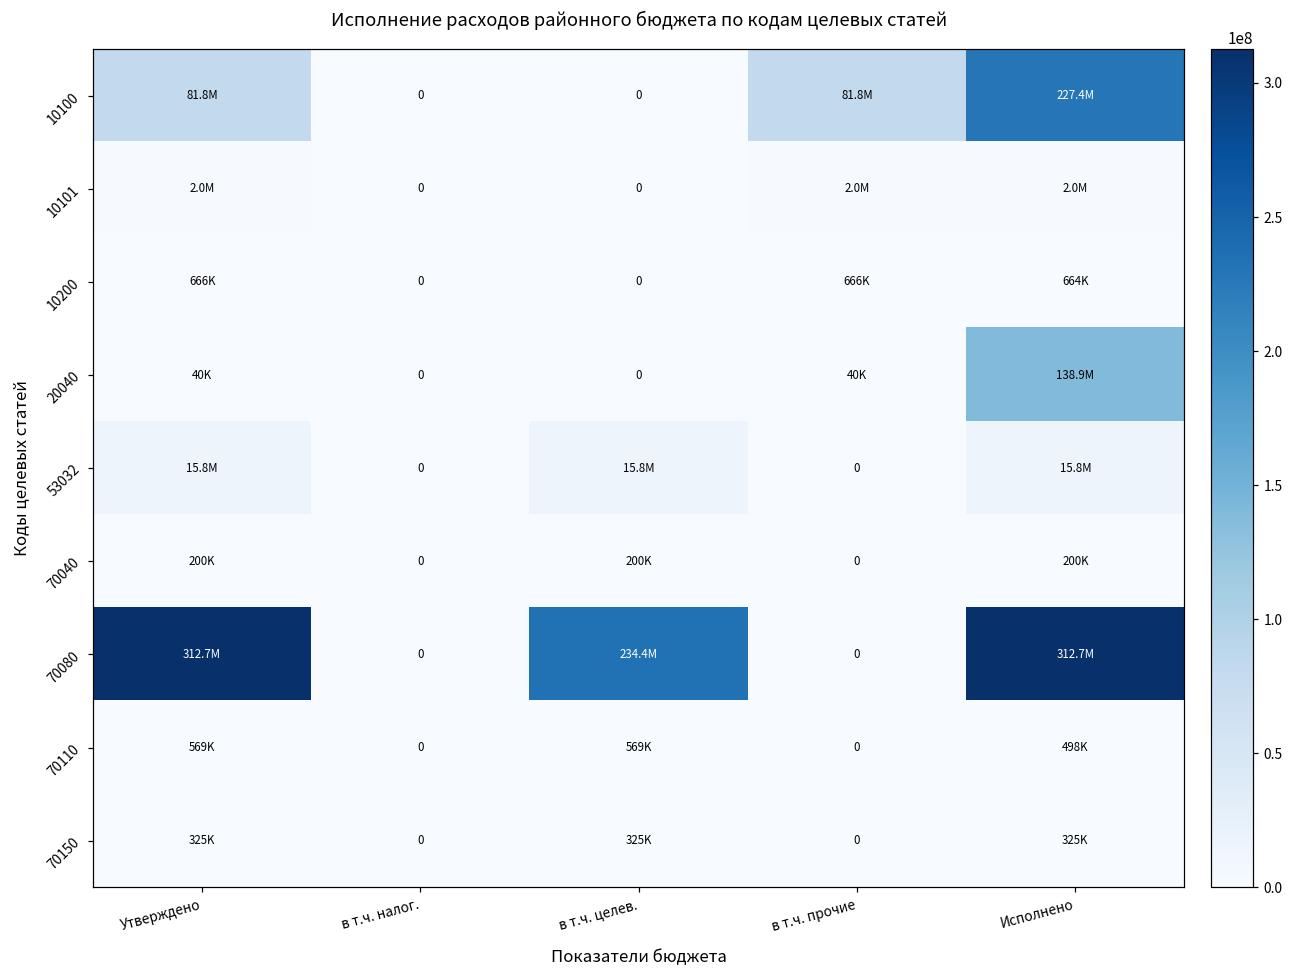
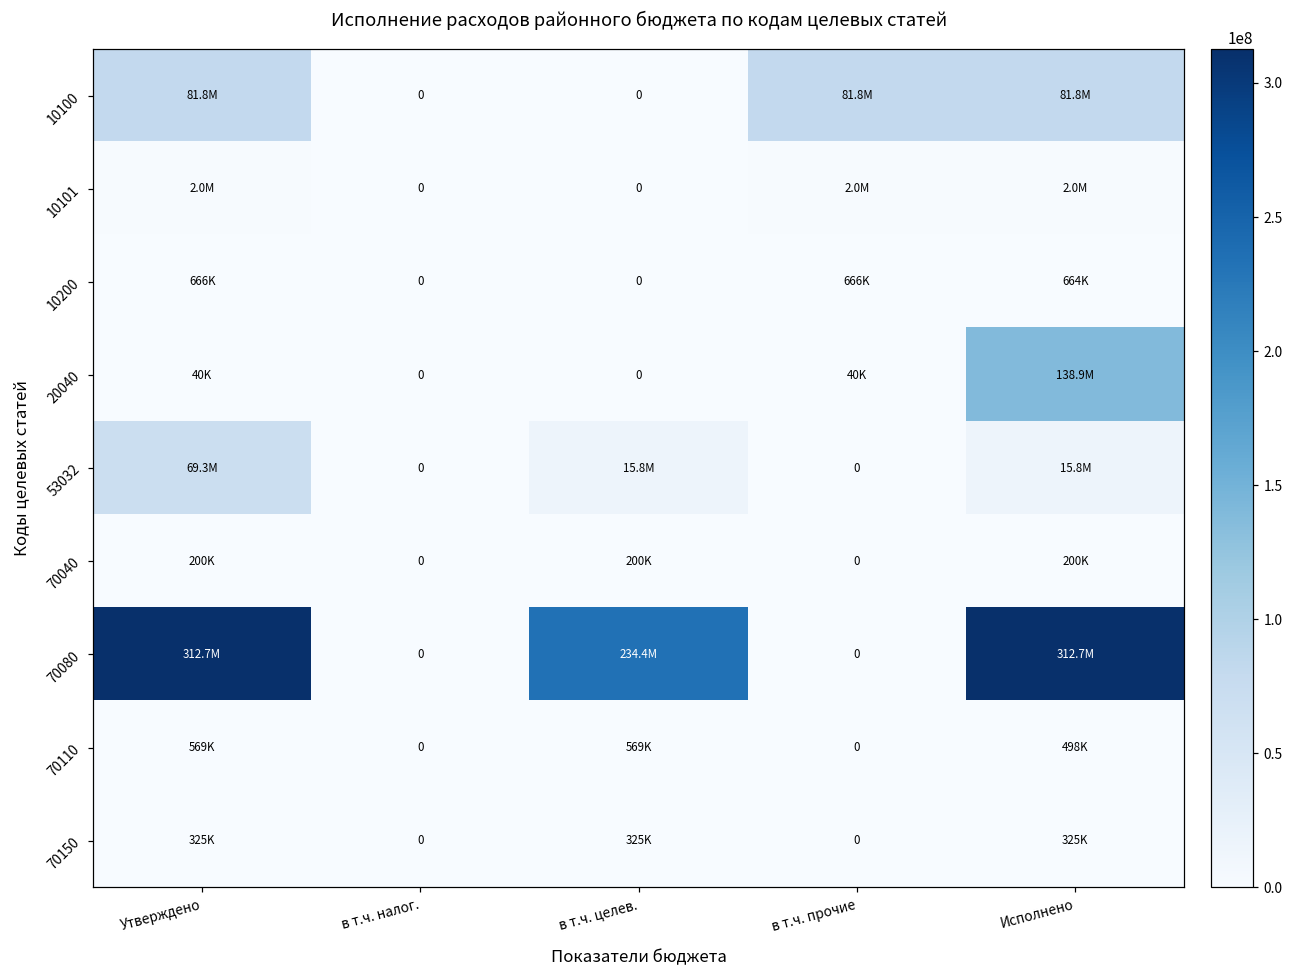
  {
    "10100": {
      "Утверждено": "81.8M",
      "в т.ч. налог.": "0",
      "в т.ч. целев.": "0",
      "в т.ч. прочие": "81.8M",
-     "Исполнено": "227.4M"
+     "Исполнено": "81.8M"
    },
    "10101": {
      "Утверждено": "2.0M",
      "в т.ч. налог.": "0",
      "в т.ч. целев.": "0",
      "в т.ч. прочие": "2.0M",
      "Исполнено": "2.0M"
    },
    "10200": {
      "Утверждено": "666K",
      "в т.ч. налог.": "0",
      "в т.ч. целев.": "0",
      "в т.ч. прочие": "666K",
      "Исполнено": "664K"
    },
    "20040": {
      "Утверждено": "40K",
      "в т.ч. налог.": "0",
      "в т.ч. целев.": "0",
      "в т.ч. прочие": "40K",
      "Исполнено": "138.9M"
    },
    "53032": {
-     "Утверждено": "15.8M",
+     "Утверждено": "69.3M",
      "в т.ч. налог.": "0",
      "в т.ч. целев.": "15.8M",
      "в т.ч. прочие": "0",
      "Исполнено": "15.8M"
    },
    "70040": {
      "Утверждено": "200K",
      "в т.ч. налог.": "0",
      "в т.ч. целев.": "200K",
      "в т.ч. прочие": "0",
      "Исполнено": "200K"
    },
    "70080": {
      "Утверждено": "312.7M",
      "в т.ч. налог.": "0",
      "в т.ч. целев.": "234.4M",
      "в т.ч. прочие": "0",
      "Исполнено": "312.7M"
    },
    "70110": {
      "Утверждено": "569K",
      "в т.ч. налог.": "0",
      "в т.ч. целев.": "569K",
      "в т.ч. прочие": "0",
      "Исполнено": "498K"
    },
    "70150": {
      "Утверждено": "325K",
      "в т.ч. налог.": "0",
      "в т.ч. целев.": "325K",
      "в т.ч. прочие": "0",
      "Исполнено": "325K"
    }
  }
